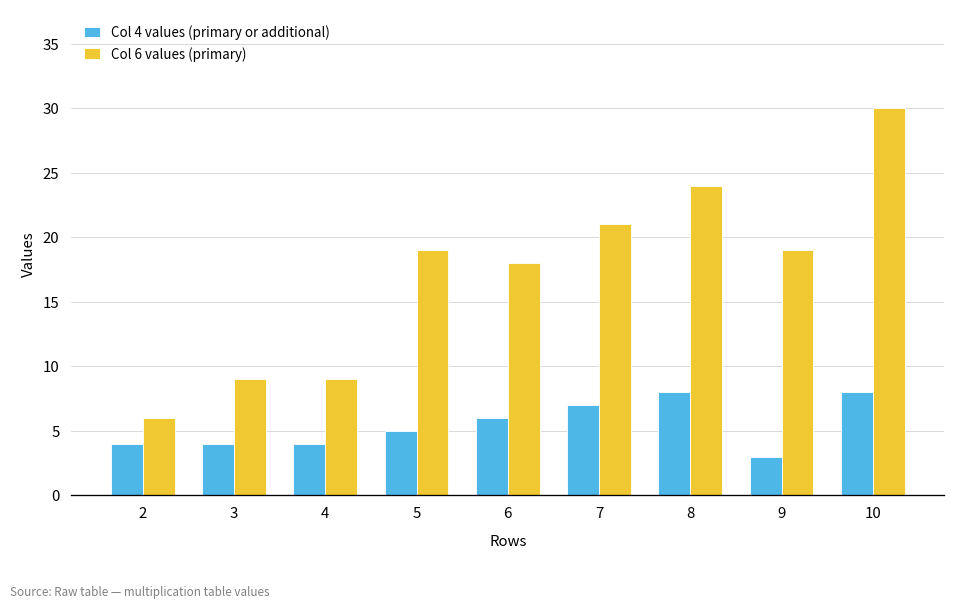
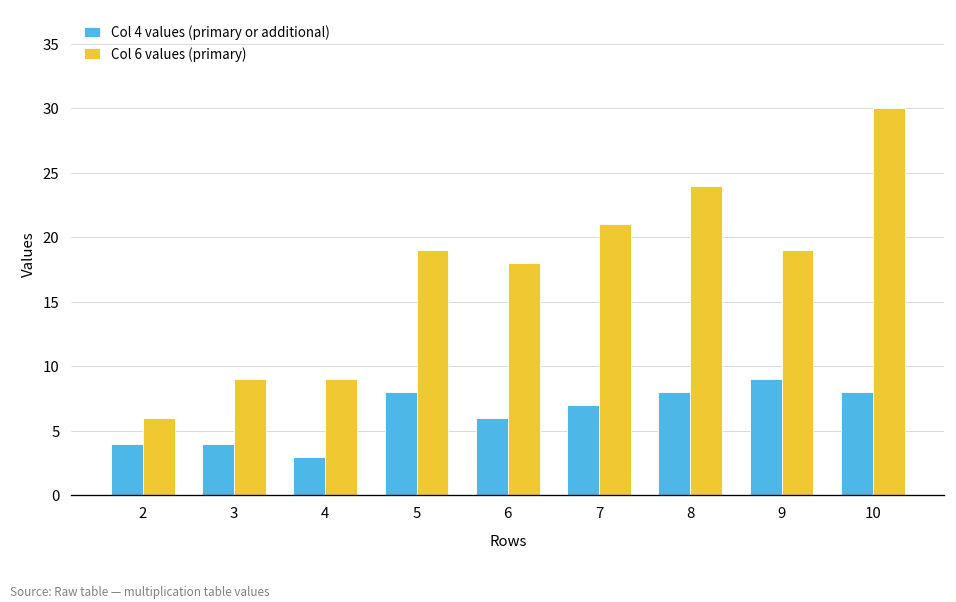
  {
    "Col 4 values (primary or additional)": {
      "2": 4,
      "3": 4,
-     "4": 4,
-     "5": 5,
+     "4": 3,
+     "5": 8,
      "6": 6,
      "7": 7,
      "8": 8,
-     "9": 3,
+     "9": 9,
      "10": 8
    },
    "Col 6 values (primary)": {
      "2": 6,
      "3": 9,
      "4": 9,
      "5": 19,
      "6": 18,
      "7": 21,
      "8": 24,
      "9": 19,
      "10": 30
    }
  }
